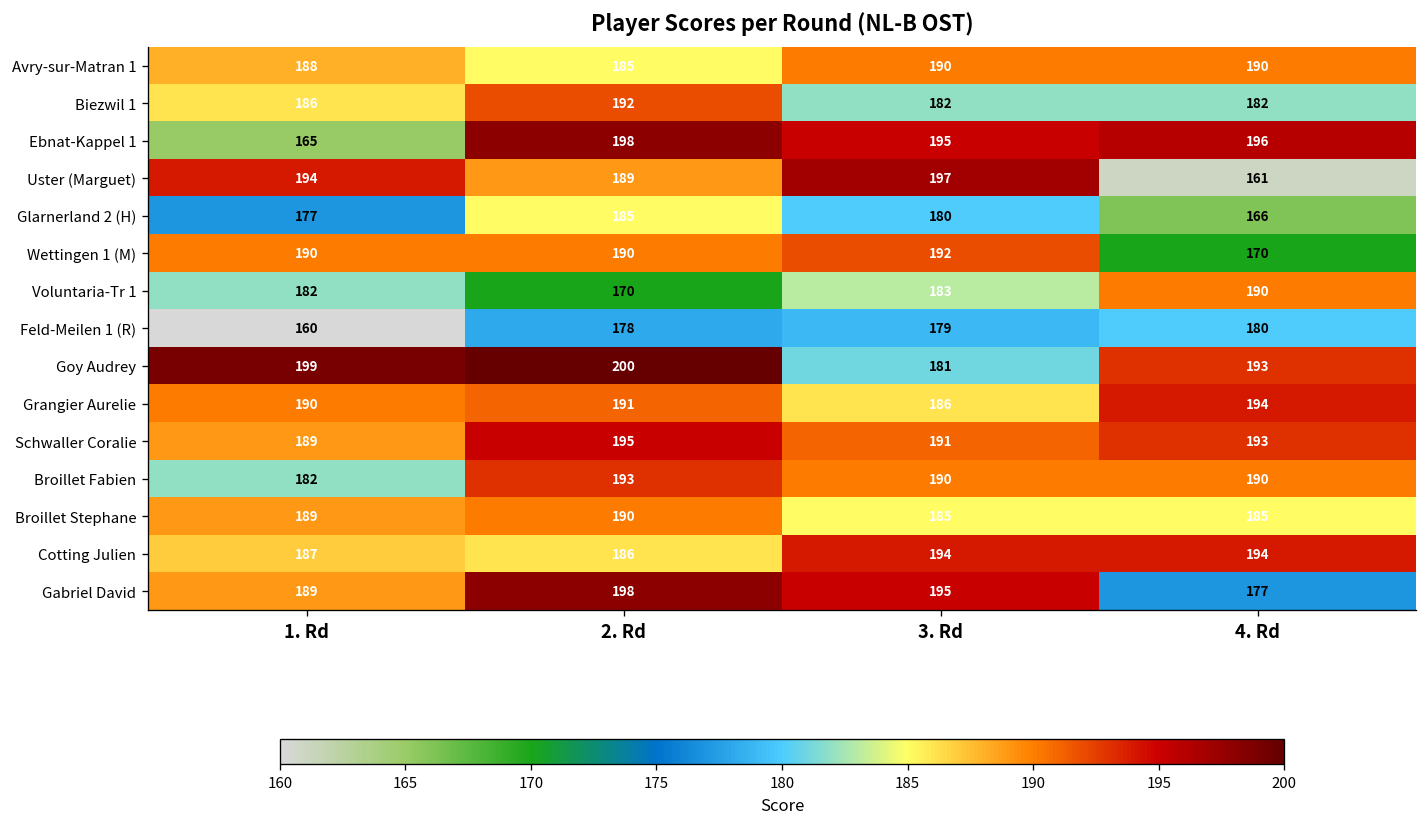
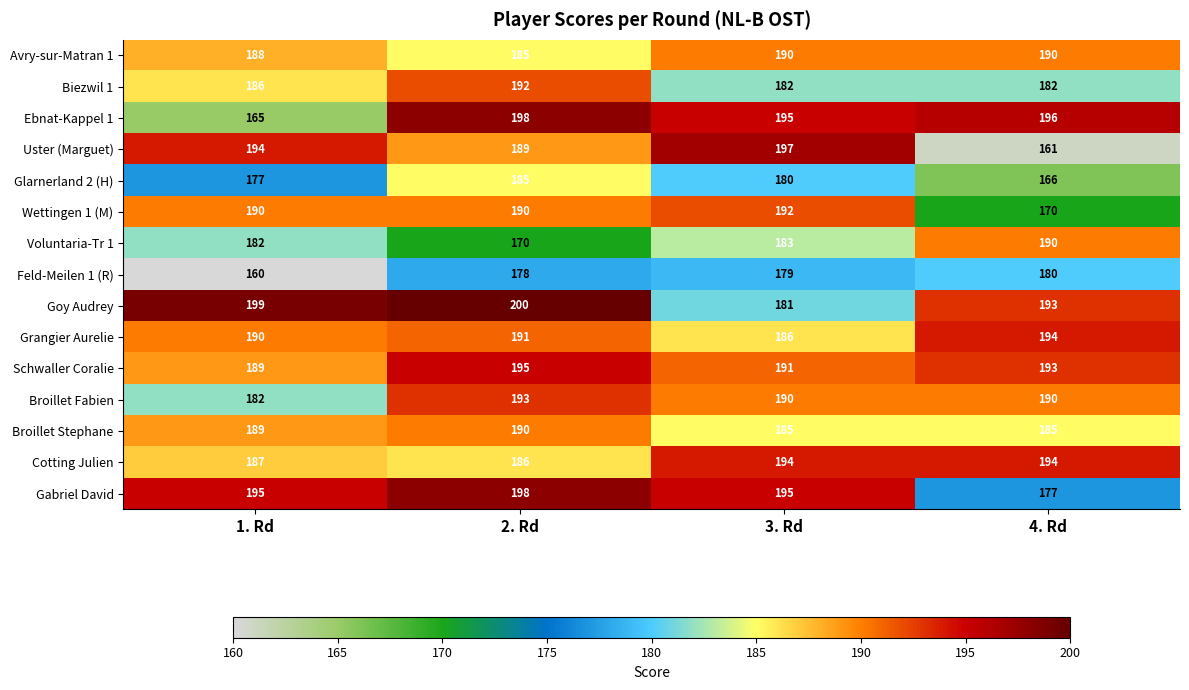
  {
    "Avry-sur-Matran 1": {
      "1. Rd": 188,
      "2. Rd": 185,
      "3. Rd": 190,
      "4. Rd": 190
    },
    "Biezwil 1": {
      "1. Rd": 186,
      "2. Rd": 192,
      "3. Rd": 182,
      "4. Rd": 182
    },
    "Ebnat-Kappel 1": {
      "1. Rd": 165,
      "2. Rd": 198,
      "3. Rd": 195,
      "4. Rd": 196
    },
    "Uster (Marguet)": {
      "1. Rd": 194,
      "2. Rd": 189,
      "3. Rd": 197,
      "4. Rd": 161
    },
    "Glarnerland 2 (H)": {
      "1. Rd": 177,
      "2. Rd": 185,
      "3. Rd": 180,
      "4. Rd": 166
    },
    "Wettingen 1 (M)": {
      "1. Rd": 190,
      "2. Rd": 190,
      "3. Rd": 192,
      "4. Rd": 170
    },
    "Voluntaria-Tr 1": {
      "1. Rd": 182,
      "2. Rd": 170,
      "3. Rd": 183,
      "4. Rd": 190
    },
    "Feld-Meilen 1 (R)": {
      "1. Rd": 160,
      "2. Rd": 178,
      "3. Rd": 179,
      "4. Rd": 180
    },
    "Goy Audrey": {
      "1. Rd": 199,
      "2. Rd": 200,
      "3. Rd": 181,
      "4. Rd": 193
    },
    "Grangier Aurelie": {
      "1. Rd": 190,
      "2. Rd": 191,
      "3. Rd": 186,
      "4. Rd": 194
    },
    "Schwaller Coralie": {
      "1. Rd": 189,
      "2. Rd": 195,
      "3. Rd": 191,
      "4. Rd": 193
    },
    "Broillet Fabien": {
      "1. Rd": 182,
      "2. Rd": 193,
      "3. Rd": 190,
      "4. Rd": 190
    },
    "Broillet Stephane": {
      "1. Rd": 189,
      "2. Rd": 190,
      "3. Rd": 185,
      "4. Rd": 185
    },
    "Cotting Julien": {
      "1. Rd": 187,
      "2. Rd": 186,
      "3. Rd": 194,
      "4. Rd": 194
    },
    "Gabriel David": {
-     "1. Rd": 189,
+     "1. Rd": 195,
      "2. Rd": 198,
      "3. Rd": 195,
      "4. Rd": 177
    }
  }
